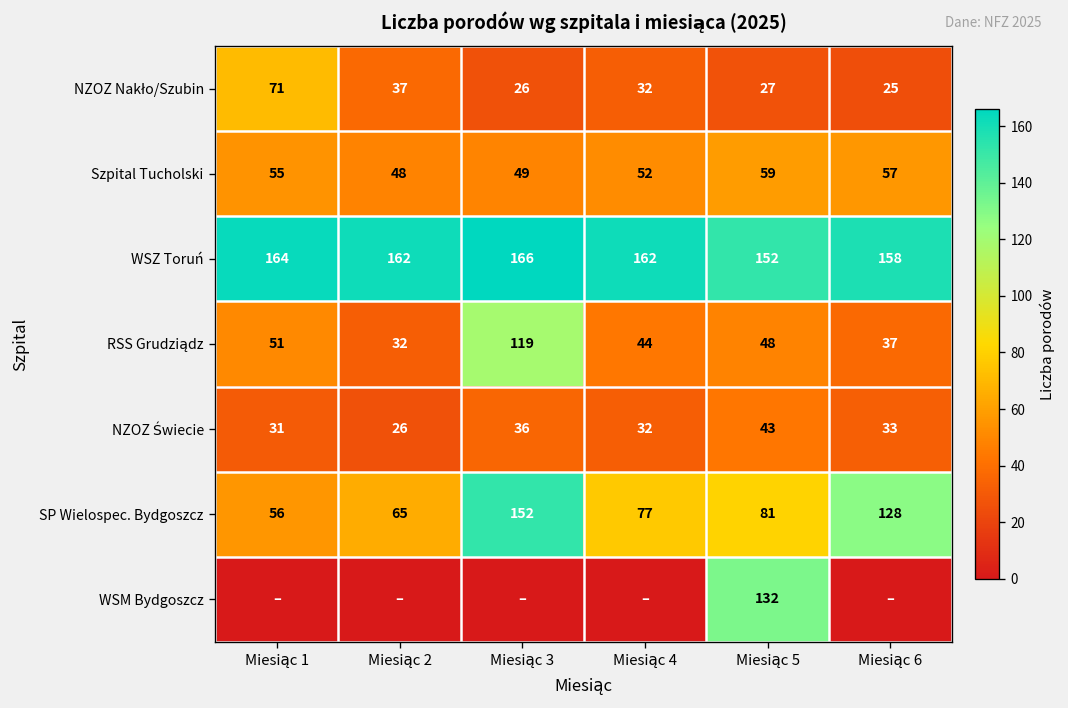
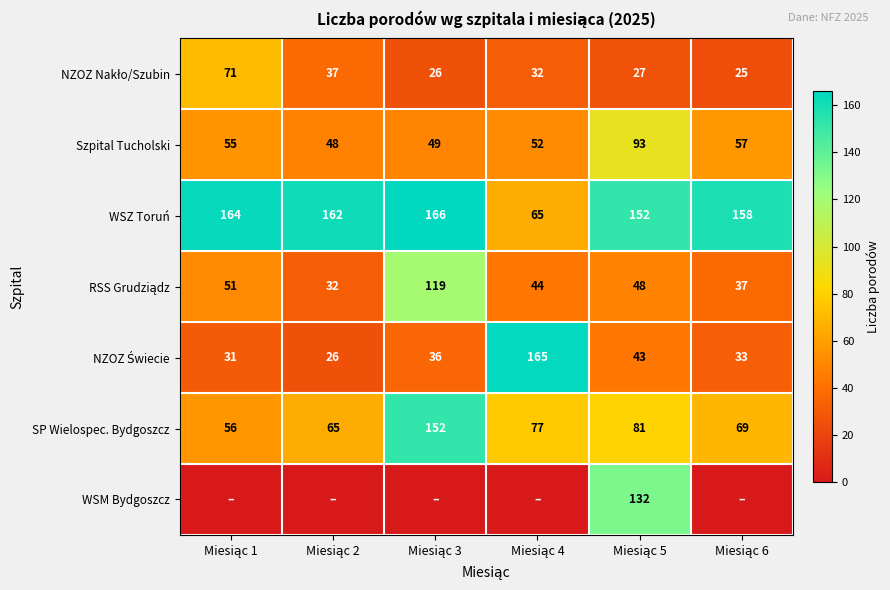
  {
    "NZOZ Nakło/Szubin": {
      "Miesiąc 1": 71,
      "Miesiąc 2": 37,
      "Miesiąc 3": 26,
      "Miesiąc 4": 32,
      "Miesiąc 5": 27,
      "Miesiąc 6": 25
    },
    "Szpital Tucholski": {
      "Miesiąc 1": 55,
      "Miesiąc 2": 48,
      "Miesiąc 3": 49,
      "Miesiąc 4": 52,
-     "Miesiąc 5": 59,
+     "Miesiąc 5": 93,
      "Miesiąc 6": 57
    },
    "WSZ Toruń": {
      "Miesiąc 1": 164,
      "Miesiąc 2": 162,
      "Miesiąc 3": 166,
-     "Miesiąc 4": 162,
+     "Miesiąc 4": 65,
      "Miesiąc 5": 152,
      "Miesiąc 6": 158
    },
    "RSS Grudziądz": {
      "Miesiąc 1": 51,
      "Miesiąc 2": 32,
      "Miesiąc 3": 119,
      "Miesiąc 4": 44,
      "Miesiąc 5": 48,
      "Miesiąc 6": 37
    },
    "NZOZ Świecie": {
      "Miesiąc 1": 31,
      "Miesiąc 2": 26,
      "Miesiąc 3": 36,
-     "Miesiąc 4": 32,
+     "Miesiąc 4": 165,
      "Miesiąc 5": 43,
      "Miesiąc 6": 33
    },
    "SP Wielospec. Bydgoszcz": {
      "Miesiąc 1": 56,
      "Miesiąc 2": 65,
      "Miesiąc 3": 152,
      "Miesiąc 4": 77,
      "Miesiąc 5": 81,
-     "Miesiąc 6": 128
+     "Miesiąc 6": 69
    },
    "WSM Bydgoszcz": {
      "Miesiąc 5": 132
    }
  }
